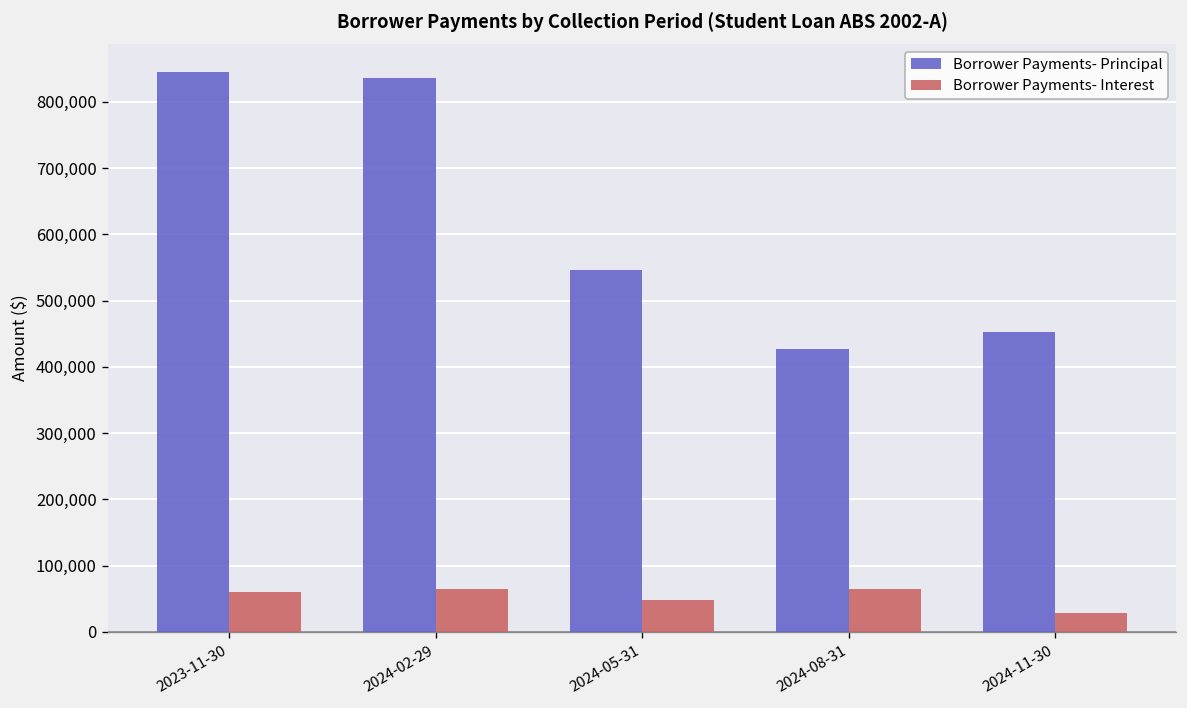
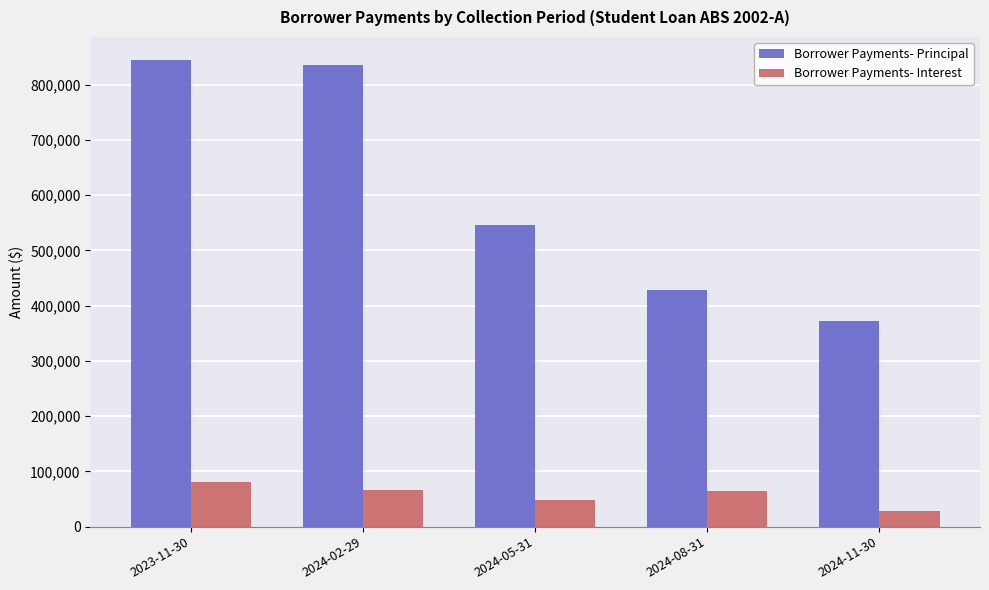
  {
    "Borrower Payments- Principal": {
      "2023-11-30": "840,000",
      "2024-02-29": "840,000",
      "2024-05-31": "550,000",
      "2024-08-31": "430,000",
-     "2024-11-30": "450,000"
+     "2024-11-30": "370,000"
    },
    "Borrower Payments- Interest": {
-     "2023-11-30": "60,000",
+     "2023-11-30": "80,000",
      "2024-02-29": "70,000",
      "2024-05-31": "50,000",
      "2024-08-31": "60,000",
      "2024-11-30": "30,000"
    }
  }
